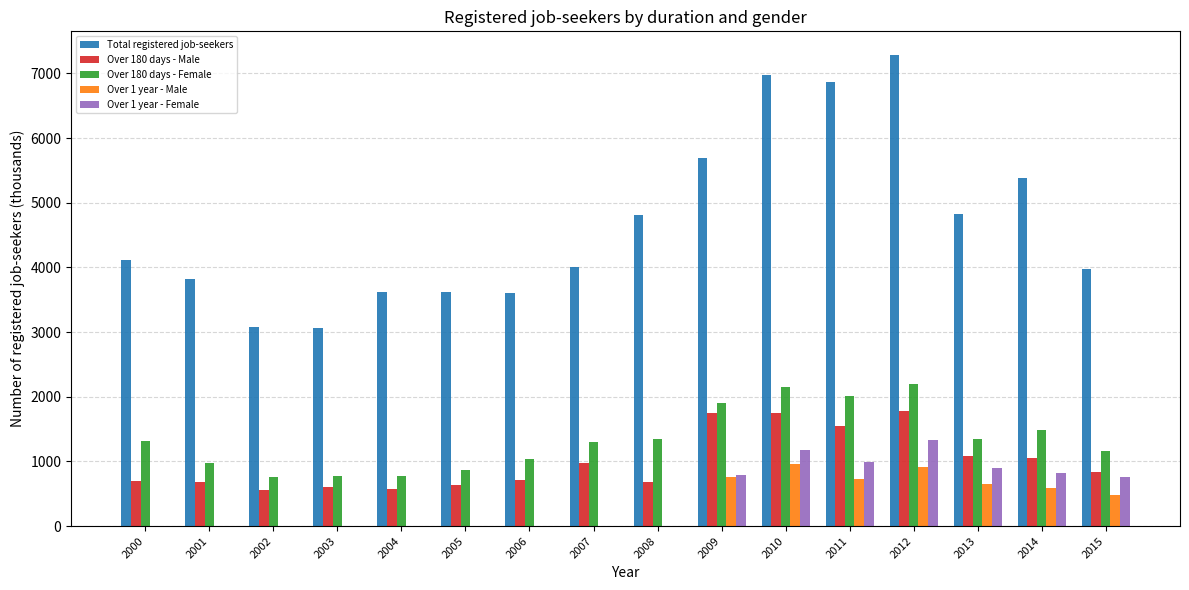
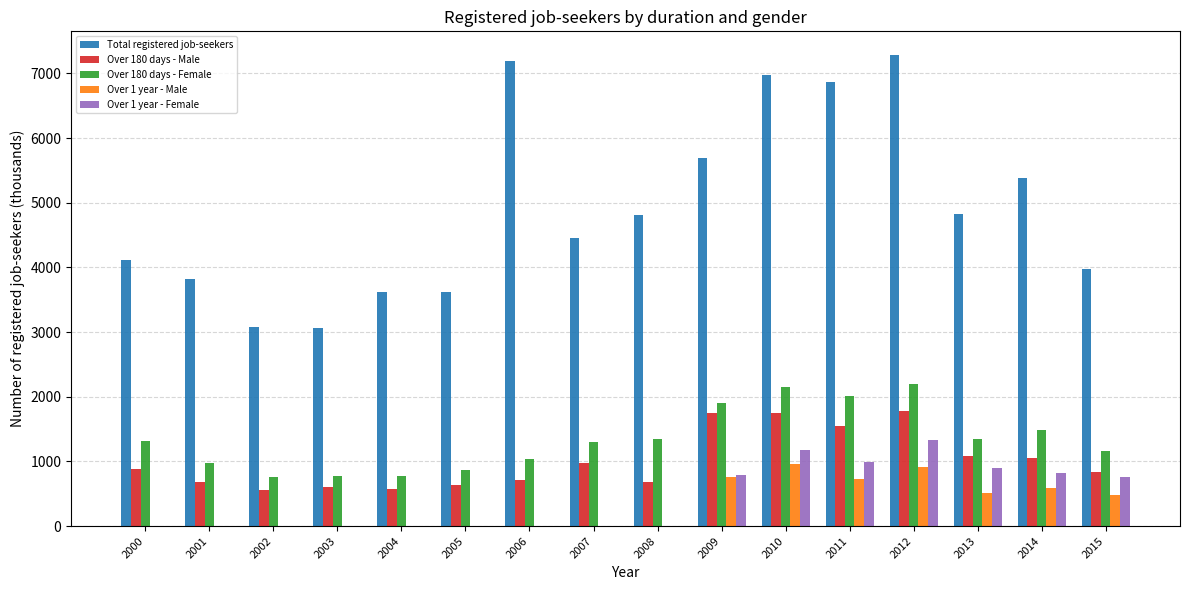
  {
    "Total registered job-seekers": {
      "2000": 4100,
      "2001": 3800,
      "2002": 3100,
      "2003": 3100,
      "2004": 3600,
      "2005": 3600,
-     "2006": 3600,
-     "2007": 4000,
+     "2006": 7200,
+     "2007": 4500,
      "2008": 4800,
      "2009": 5700,
      "2010": 7000,
      "2011": 6900,
      "2012": 7300,
      "2013": 4800,
      "2014": 5400,
      "2015": 4000
    },
    "Over 180 days - Male": {
-     "2000": 700,
+     "2000": 900,
      "2001": 700,
      "2002": 600,
      "2003": 600,
      "2004": 600,
      "2005": 600,
      "2006": 700,
      "2007": 1000,
      "2008": 700,
      "2009": 1700,
      "2010": 1800,
      "2011": 1500,
      "2012": 1800,
      "2013": 1100,
      "2014": 1100,
      "2015": 800
    },
    "Over 180 days - Female": {
      "2000": 1300,
      "2001": 1000,
      "2002": 800,
      "2003": 800,
      "2004": 800,
      "2005": 900,
      "2006": 1000,
      "2007": 1300,
      "2008": 1300,
      "2009": 1900,
      "2010": 2100,
      "2011": 2000,
      "2012": 2200,
      "2013": 1400,
      "2014": 1500,
      "2015": 1200
    },
    "Over 1 year - Male": {
      "2000": 0,
      "2001": 0,
      "2002": 0,
      "2003": 0,
      "2004": 0,
      "2005": 0,
      "2006": 0,
      "2007": 0,
      "2008": 0,
      "2009": 800,
      "2010": 1000,
      "2011": 700,
      "2012": 900,
-     "2013": 600,
+     "2013": 500,
      "2014": 600,
      "2015": 500
    },
    "Over 1 year - Female": {
      "2000": 0,
      "2001": 0,
      "2002": 0,
      "2003": 0,
      "2004": 0,
      "2005": 0,
      "2006": 0,
      "2007": 0,
      "2008": 0,
      "2009": 800,
      "2010": 1200,
      "2011": 1000,
      "2012": 1300,
      "2013": 900,
      "2014": 800,
      "2015": 800
    }
  }
